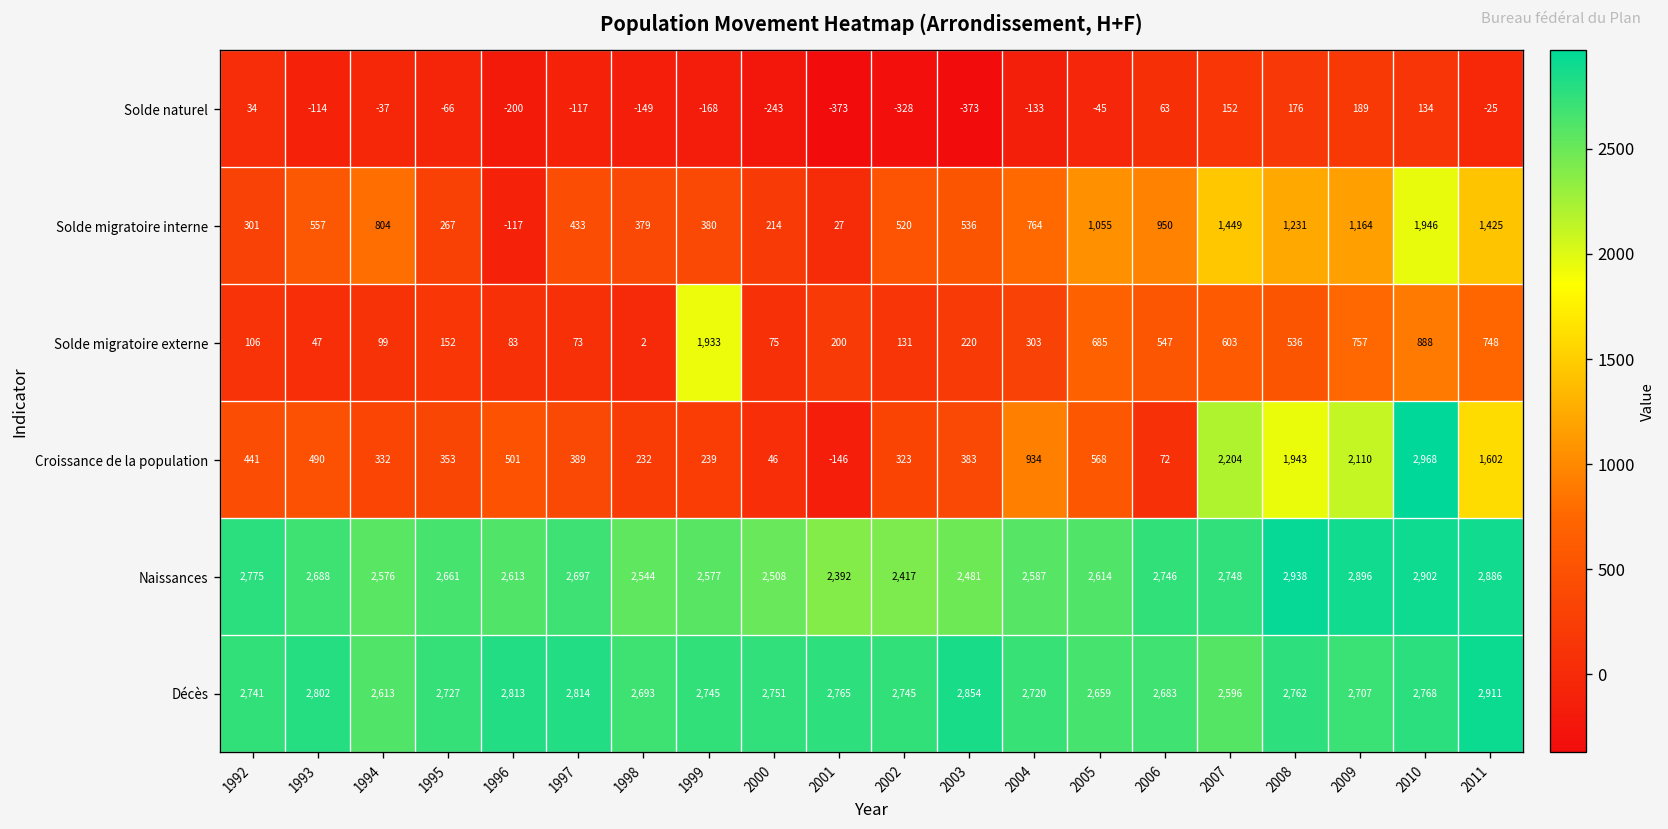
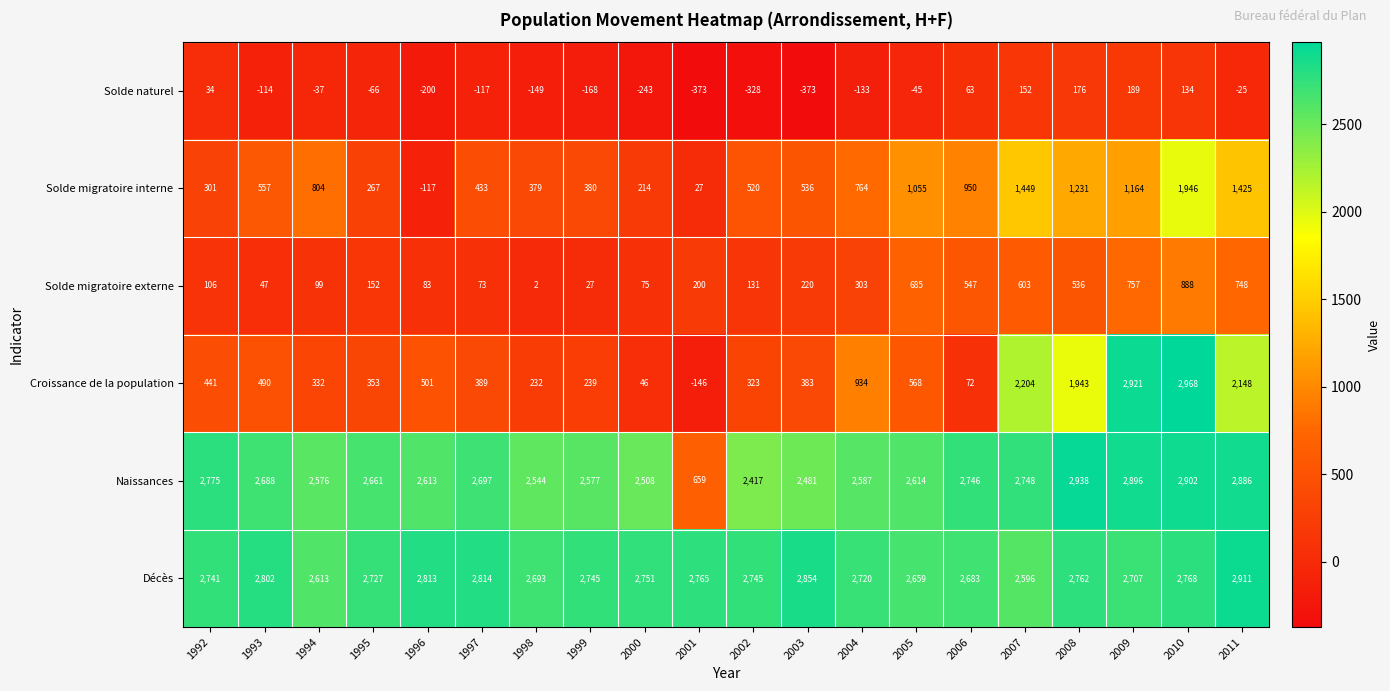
  {
    "Solde naturel": {
      "1992": "34",
      "1993": "-114",
      "1994": "-37",
      "1995": "-66",
      "1996": "-200",
      "1997": "-117",
      "1998": "-149",
      "1999": "-168",
      "2000": "-243",
      "2001": "-373",
      "2002": "-328",
      "2003": "-373",
      "2004": "-133",
      "2005": "-45",
      "2006": "63",
      "2007": "152",
      "2008": "176",
      "2009": "189",
      "2010": "134",
      "2011": "-25"
    },
    "Solde migratoire interne": {
      "1992": "301",
      "1993": "557",
      "1994": "804",
      "1995": "267",
      "1996": "-117",
      "1997": "433",
      "1998": "379",
      "1999": "380",
      "2000": "214",
      "2001": "27",
      "2002": "520",
      "2003": "536",
      "2004": "764",
      "2005": "1,055",
      "2006": "950",
      "2007": "1,449",
      "2008": "1,231",
      "2009": "1,164",
      "2010": "1,946",
      "2011": "1,425"
    },
    "Solde migratoire externe": {
      "1992": "106",
      "1993": "47",
      "1994": "99",
      "1995": "152",
      "1996": "83",
      "1997": "73",
      "1998": "2",
-     "1999": "1,933",
+     "1999": "27",
      "2000": "75",
      "2001": "200",
      "2002": "131",
      "2003": "220",
      "2004": "303",
      "2005": "685",
      "2006": "547",
      "2007": "603",
      "2008": "536",
      "2009": "757",
      "2010": "888",
      "2011": "748"
    },
    "Croissance de la population": {
      "1992": "441",
      "1993": "490",
      "1994": "332",
      "1995": "353",
      "1996": "501",
      "1997": "389",
      "1998": "232",
      "1999": "239",
      "2000": "46",
      "2001": "-146",
      "2002": "323",
      "2003": "383",
      "2004": "934",
      "2005": "568",
      "2006": "72",
      "2007": "2,204",
      "2008": "1,943",
-     "2009": "2,110",
+     "2009": "2,921",
      "2010": "2,968",
-     "2011": "1,602"
+     "2011": "2,148"
    },
    "Naissances": {
      "1992": "2,775",
      "1993": "2,688",
      "1994": "2,576",
      "1995": "2,661",
      "1996": "2,613",
      "1997": "2,697",
      "1998": "2,544",
      "1999": "2,577",
      "2000": "2,508",
-     "2001": "2,392",
+     "2001": "659",
      "2002": "2,417",
      "2003": "2,481",
      "2004": "2,587",
      "2005": "2,614",
      "2006": "2,746",
      "2007": "2,748",
      "2008": "2,938",
      "2009": "2,896",
      "2010": "2,902",
      "2011": "2,886"
    },
    "Décès": {
      "1992": "2,741",
      "1993": "2,802",
      "1994": "2,613",
      "1995": "2,727",
      "1996": "2,813",
      "1997": "2,814",
      "1998": "2,693",
      "1999": "2,745",
      "2000": "2,751",
      "2001": "2,765",
      "2002": "2,745",
      "2003": "2,854",
      "2004": "2,720",
      "2005": "2,659",
      "2006": "2,683",
      "2007": "2,596",
      "2008": "2,762",
      "2009": "2,707",
      "2010": "2,768",
      "2011": "2,911"
    }
  }
